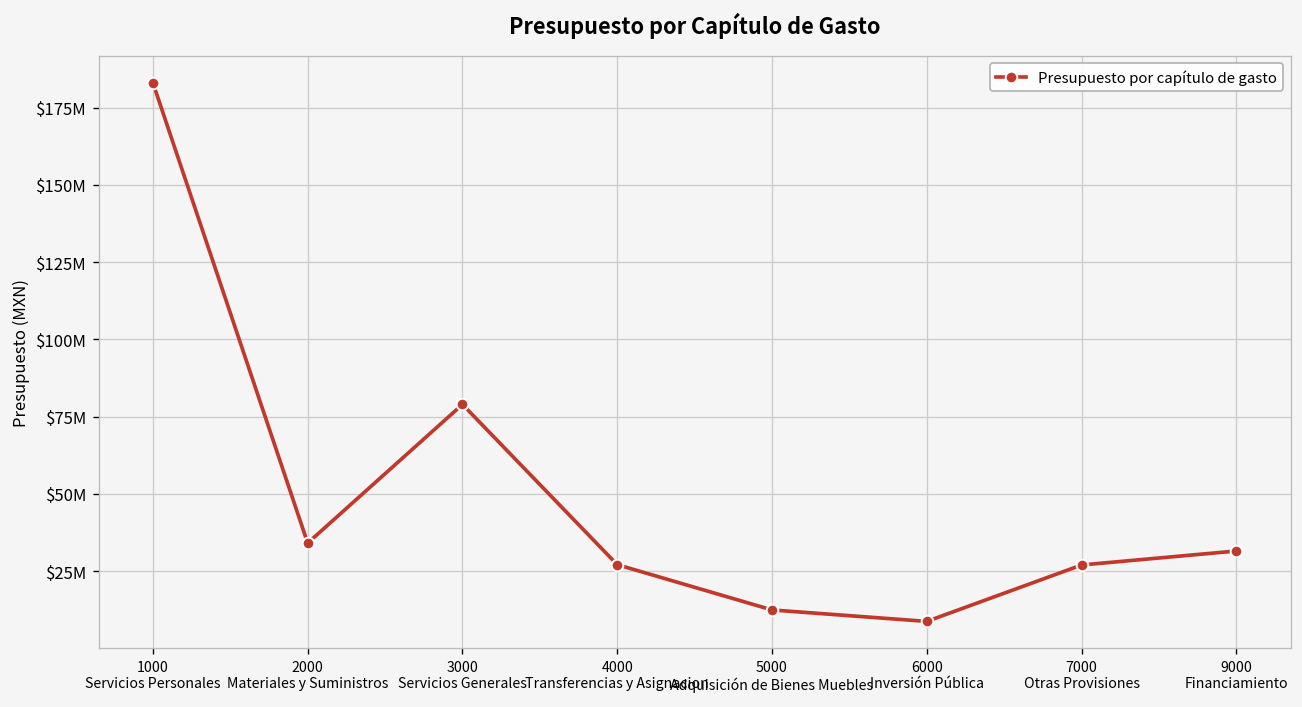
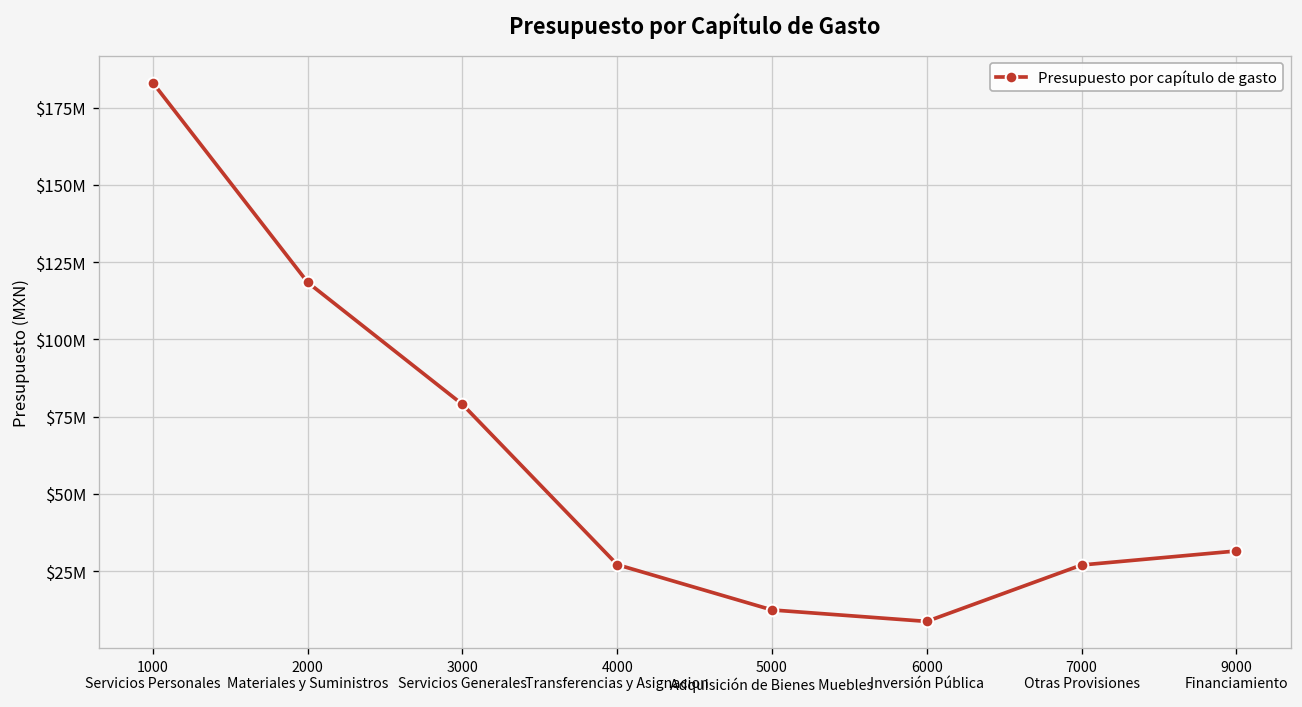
  {
    "1000 Servicios Personales": "$183000000",
-   "2000 Materiales y Suministros": "$34000000",
+   "2000 Materiales y Suministros": "$118000000",
    "3000 Servicios Generales": "$79000000",
    "6000 Inversión Pública": "$9000000",
    "7000 Otras Provisiones": "$27000000",
    "9000 Financiamiento": "$32000000"
  }
